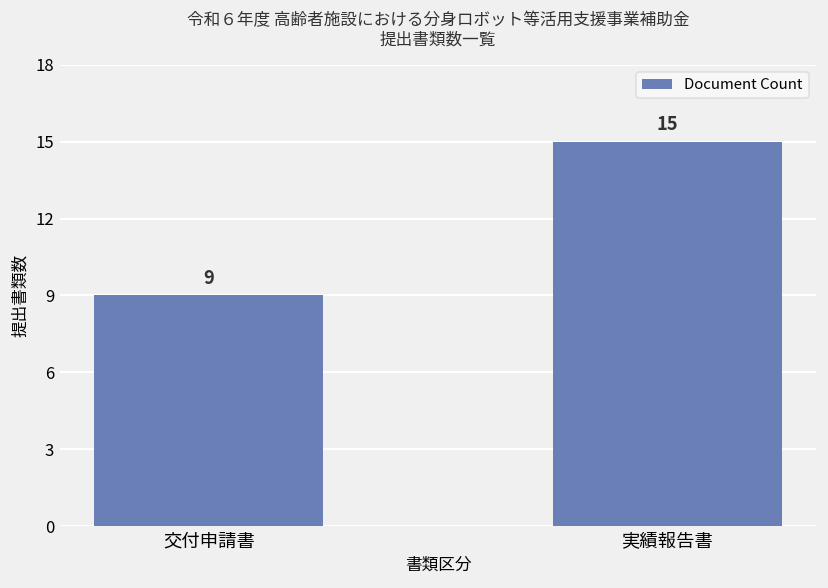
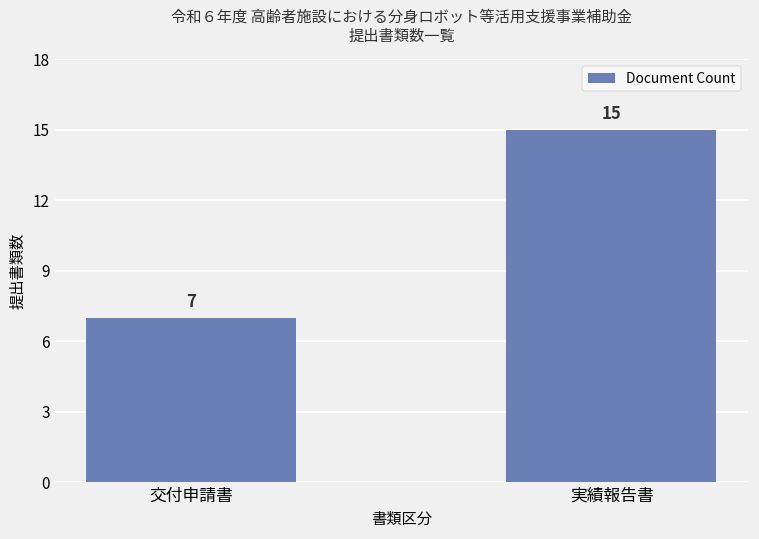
  {
-   "交付申請書": 9,
+   "交付申請書": 7,
    "実績報告書": 15
  }
